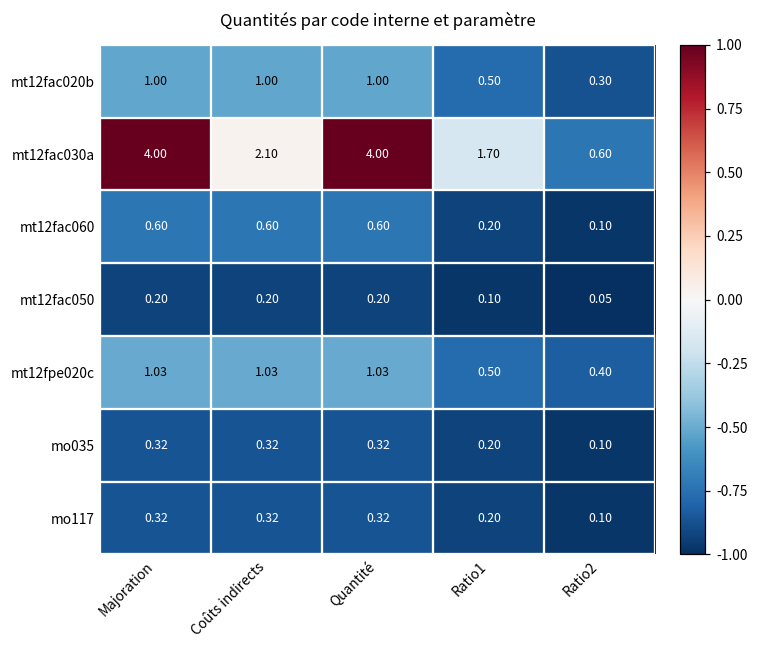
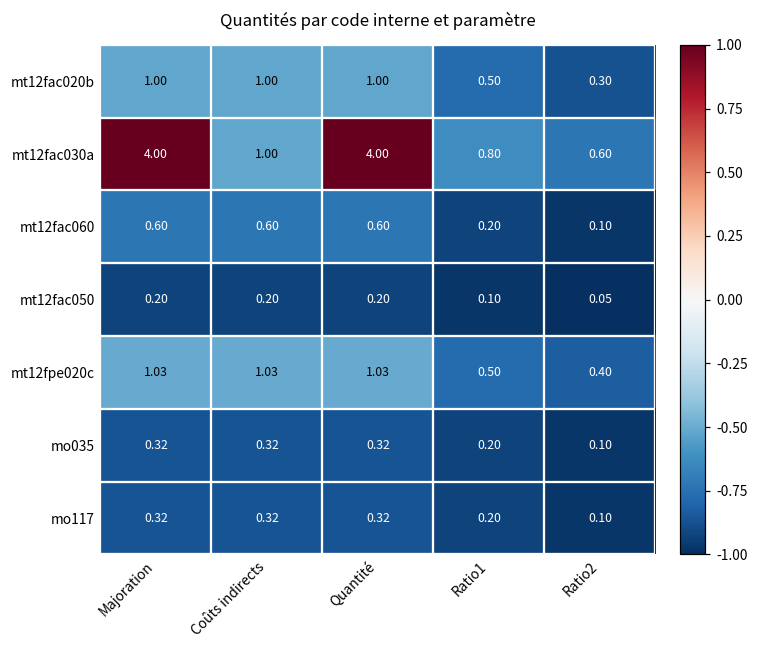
  {
    "mt12fac020b": {
      "Majoration": 1.00,
      "Coûts indirects": 1.00,
      "Quantité": 1.00,
      "Ratio1": 0.50,
      "Ratio2": 0.30
    },
    "mt12fac030a": {
      "Majoration": 4.00,
-     "Coûts indirects": 2.10,
+     "Coûts indirects": 1.00,
      "Quantité": 4.00,
-     "Ratio1": 1.70,
+     "Ratio1": 0.80,
      "Ratio2": 0.60
    },
    "mt12fac060": {
      "Majoration": 0.60,
      "Coûts indirects": 0.60,
      "Quantité": 0.60,
      "Ratio1": 0.20,
      "Ratio2": 0.10
    },
    "mt12fac050": {
      "Majoration": 0.20,
      "Coûts indirects": 0.20,
      "Quantité": 0.20,
      "Ratio1": 0.10,
      "Ratio2": 0.05
    },
    "mt12fpe020c": {
      "Majoration": 1.03,
      "Coûts indirects": 1.03,
      "Quantité": 1.03,
      "Ratio1": 0.50,
      "Ratio2": 0.40
    },
    "mo035": {
      "Majoration": 0.32,
      "Coûts indirects": 0.32,
      "Quantité": 0.32,
      "Ratio1": 0.20,
      "Ratio2": 0.10
    },
    "mo117": {
      "Majoration": 0.32,
      "Coûts indirects": 0.32,
      "Quantité": 0.32,
      "Ratio1": 0.20,
      "Ratio2": 0.10
    }
  }
